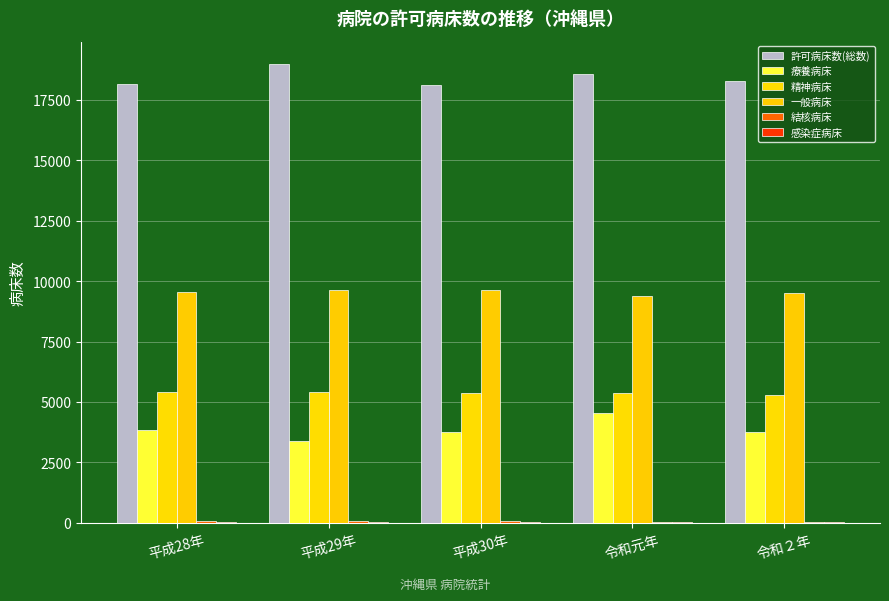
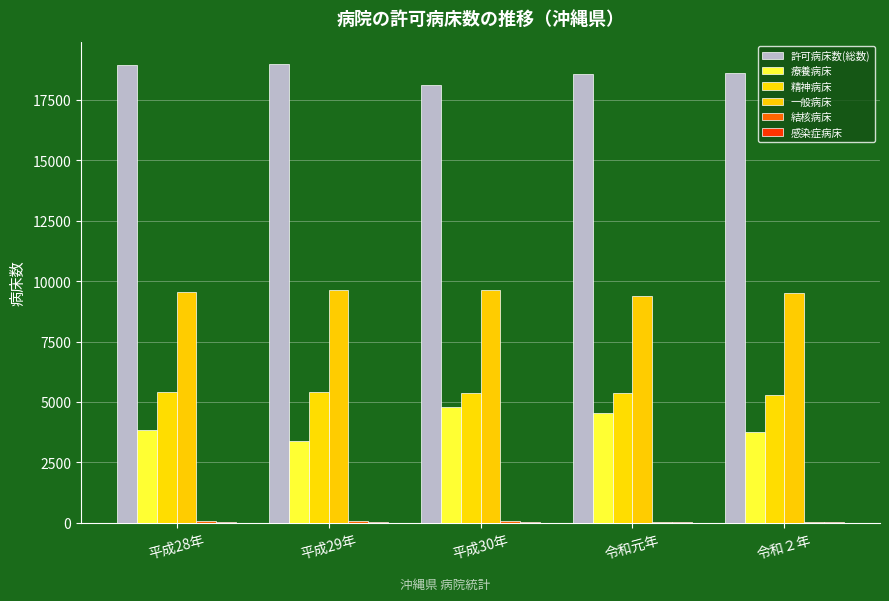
  {
    "許可病床数(総数)": {
-     "平成28年": 18100,
+     "平成28年": 18900,
      "平成29年": 19000,
      "平成30年": 18100,
      "令和元年": 18600,
-     "令和２年": 18300
+     "令和２年": 18600
    },
    "療養病床": {
      "平成28年": 3900,
      "平成29年": 3400,
-     "平成30年": 3800,
+     "平成30年": 4800,
      "令和元年": 4500,
      "令和２年": 3700
    }
  }
